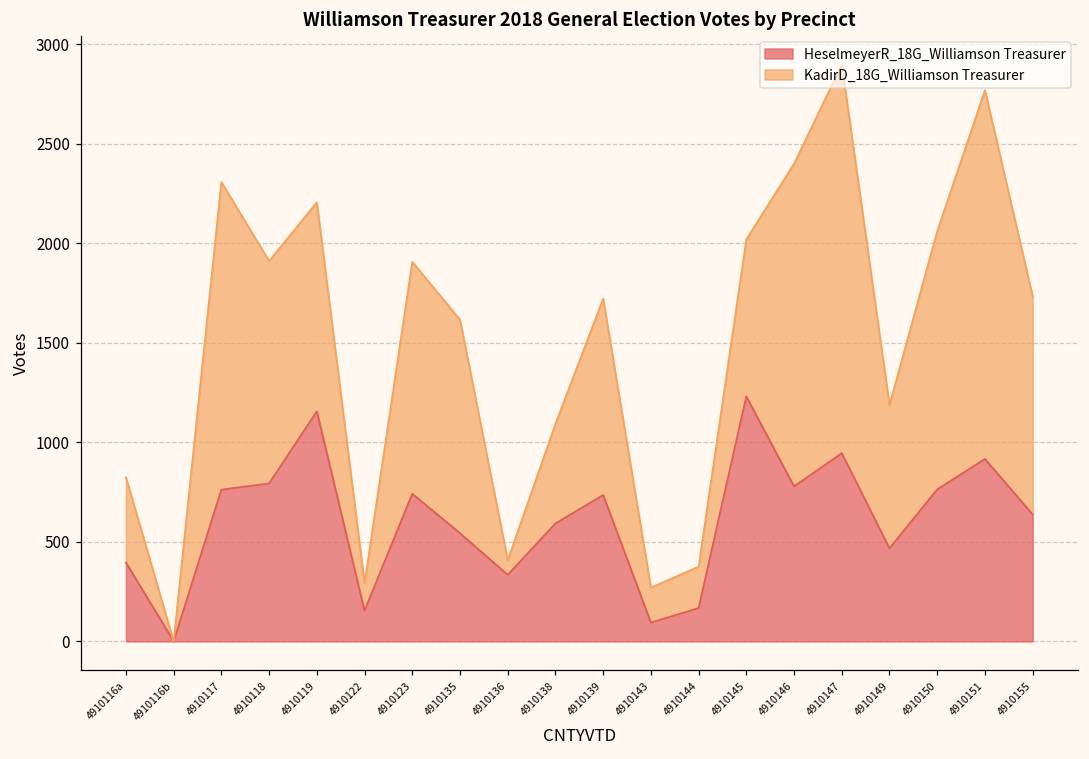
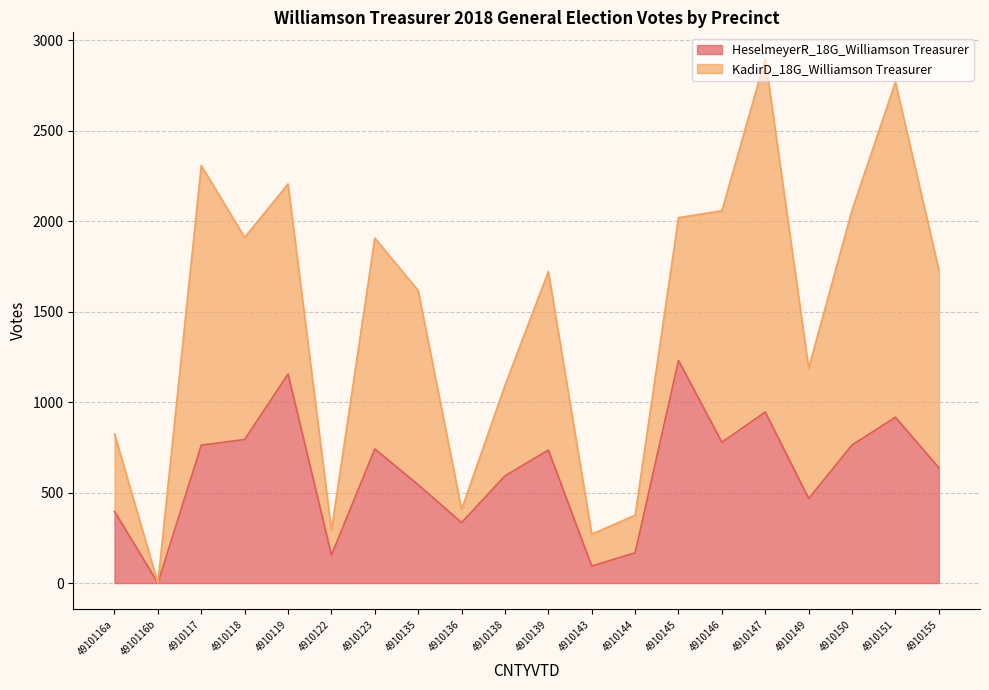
  {
    "HeselmeyerR_18G_Williamson Treasurer": {
      "4910116a": 400,
      "4910117": 760,
      "4910118": 790,
      "4910119": 1160,
      "4910122": 150,
      "4910123": 740,
      "4910135": 540,
      "4910136": 330,
      "4910138": 590,
      "4910139": 740,
      "4910143": 90,
      "4910144": 170,
      "4910145": 1230,
      "4910146": 780,
      "4910147": 950,
      "4910149": 470,
      "4910150": 760,
      "4910151": 920,
      "4910155": 640
    },
    "KadirD_18G_Williamson Treasurer": {
      "4910116a": 430,
      "4910117": 1550,
      "4910118": 1120,
      "4910119": 1050,
      "4910122": 140,
      "4910123": 1170,
      "4910135": 1070,
      "4910136": 70,
      "4910138": 500,
      "4910139": 990,
      "4910143": 180,
      "4910144": 210,
      "4910145": 790,
-     "4910146": 1620,
+     "4910146": 1280,
      "4910149": 720,
      "4910150": 1300,
      "4910151": 1850,
      "4910155": 1100
    }
  }
